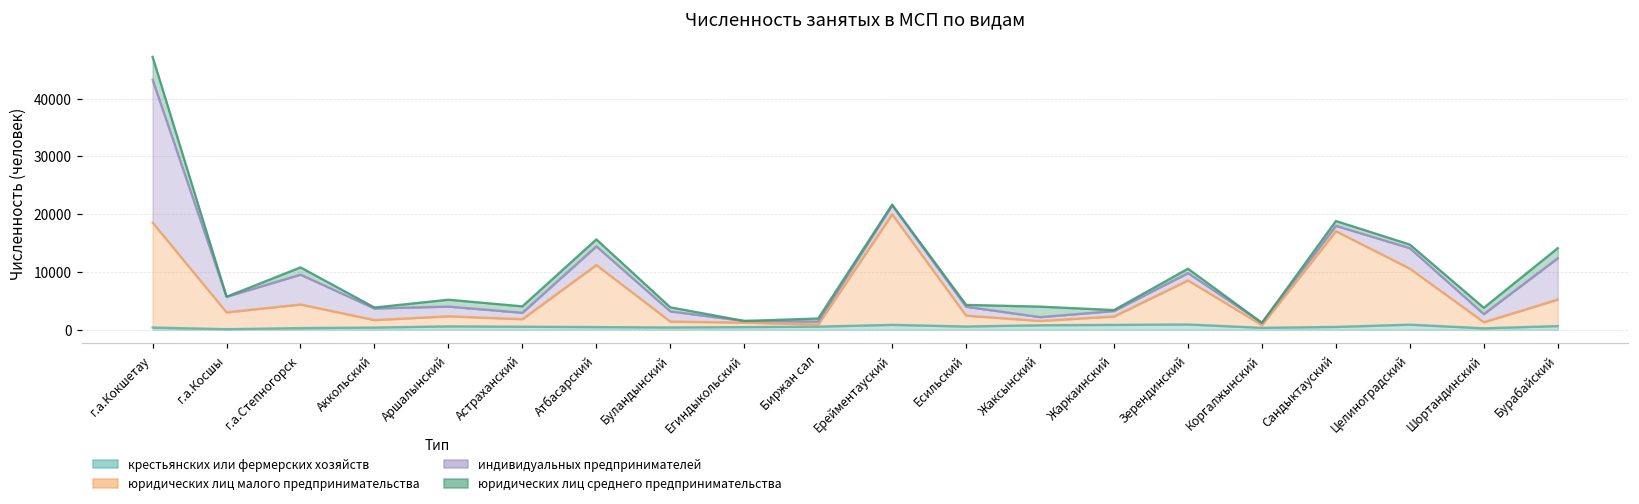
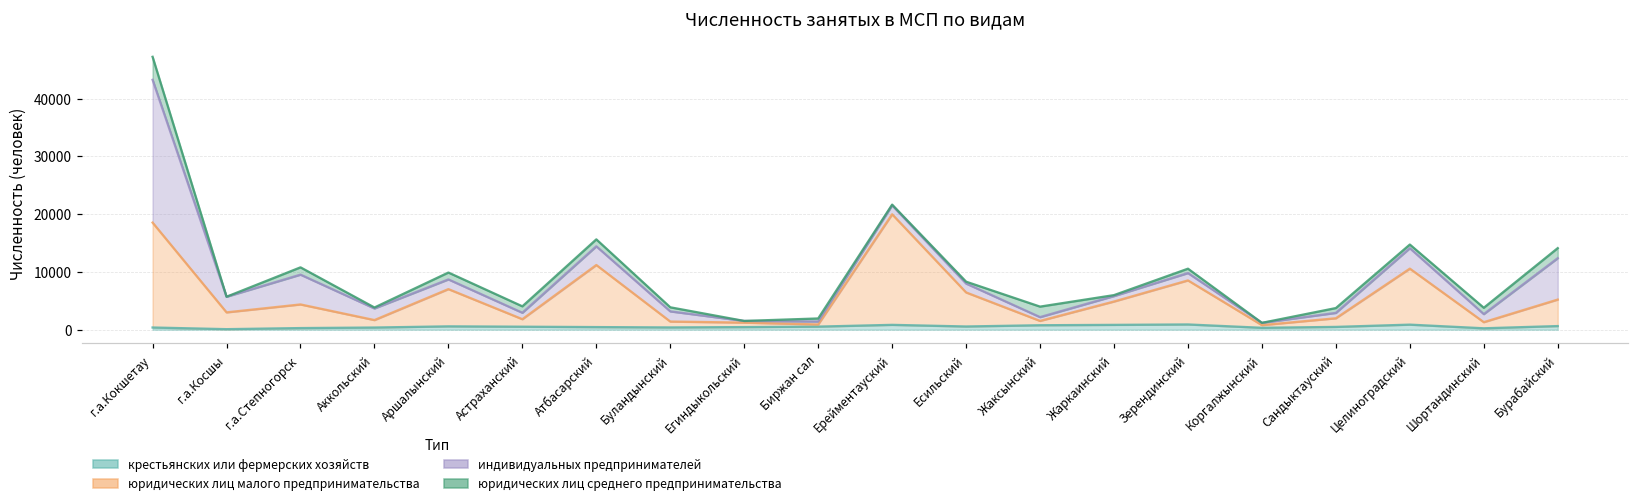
  {
    "юридических лиц малого предпринимательства": {
      "г.а.Кокшетау": 18000,
      "г.а.Косшы": 3000,
      "г.а.Степногорск": 4000,
      "Аккольский": 1000,
-     "Aршалынский": 2000,
+     "Aршалынский": 6000,
      "Астраханский": 1000,
      "Атбасарский": 11000,
      "Буландынский": 1000,
      "Ерейментауский": 19000,
-     "Есильский": 2000,
+     "Есильский": 6000,
      "Жаксынский": 1000,
-     "Жаркаинский": 1000,
+     "Жаркаинский": 4000,
      "Зерендинский": 8000,
-     "Сандыктауский": 17000,
+     "Сандыктауский": 1000,
      "Целиноградский": 10000,
      "Шортандинский": 1000,
      "Бурабайский": 5000
    }
  }
